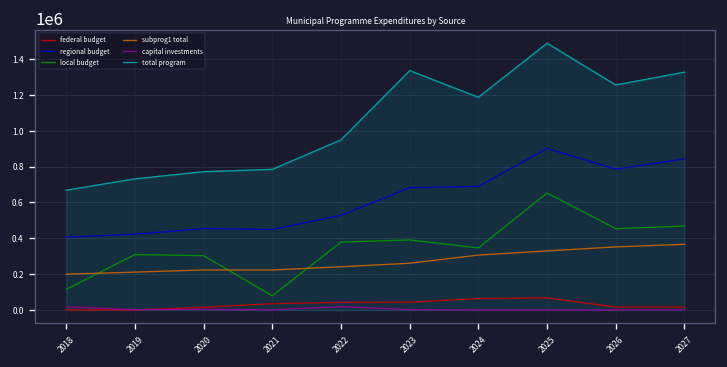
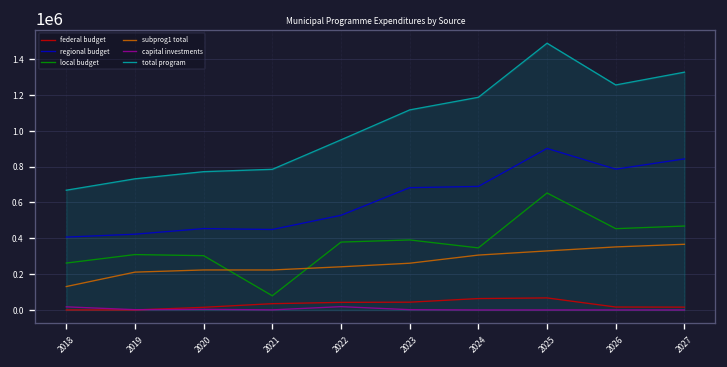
  {
    "federal budget": {
      "2018": 0,
      "2021": 30000,
      "2022": 40000,
      "2023": 40000,
      "2024": 60000,
      "2025": 70000
    },
    "regional budget": {
      "2018": 410000,
      "2019": 420000,
      "2020": 450000,
      "2021": 450000,
      "2022": 530000,
      "2023": 680000,
      "2024": 690000,
      "2025": 900000,
      "2026": 790000,
      "2027": 840000
    },
    "local budget": {
-     "2018": 120000,
+     "2018": 260000,
      "2019": 310000,
      "2020": 300000,
      "2021": 80000,
      "2022": 380000,
      "2023": 390000,
      "2024": 350000,
      "2025": 650000,
      "2026": 450000,
      "2027": 470000
    },
    "subprog1 total": {
-     "2018": 200000,
+     "2018": 130000,
      "2019": 210000,
      "2020": 220000,
      "2021": 220000,
      "2022": 240000,
      "2023": 260000,
      "2024": 310000,
      "2025": 330000,
      "2026": 350000,
      "2027": 370000
    },
    "capital investments": {
      "2018": 20000,
      "2021": 0,
      "2022": 20000,
      "2023": 0,
      "2024": 0,
      "2025": 0
    },
    "total program": {
      "2018": 670000,
      "2019": 730000,
      "2020": 770000,
      "2021": 780000,
      "2022": 950000,
-     "2023": 1340000,
+     "2023": 1120000,
      "2024": 1190000,
      "2025": 1490000,
      "2026": 1260000,
      "2027": 1330000
    }
  }
